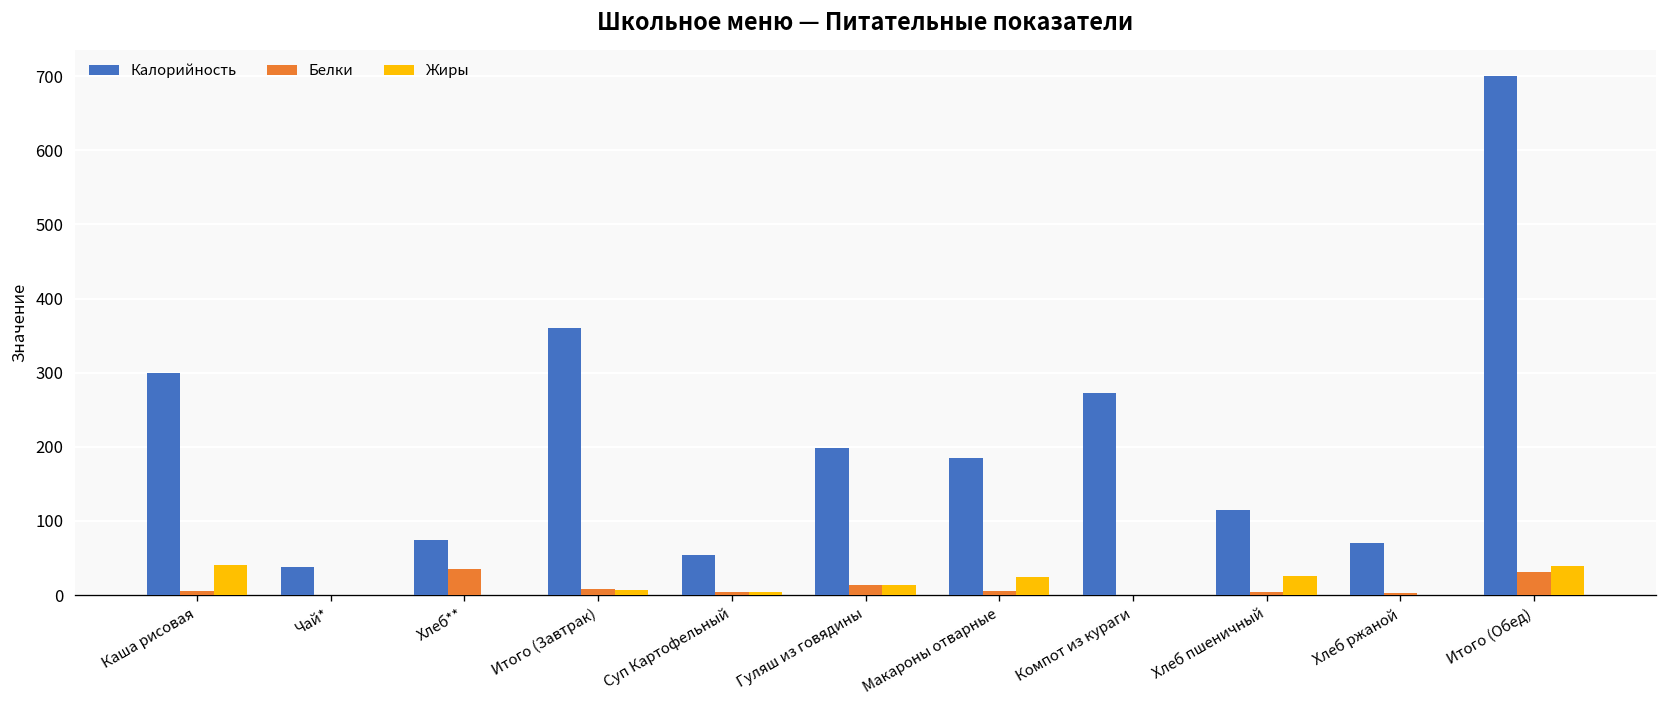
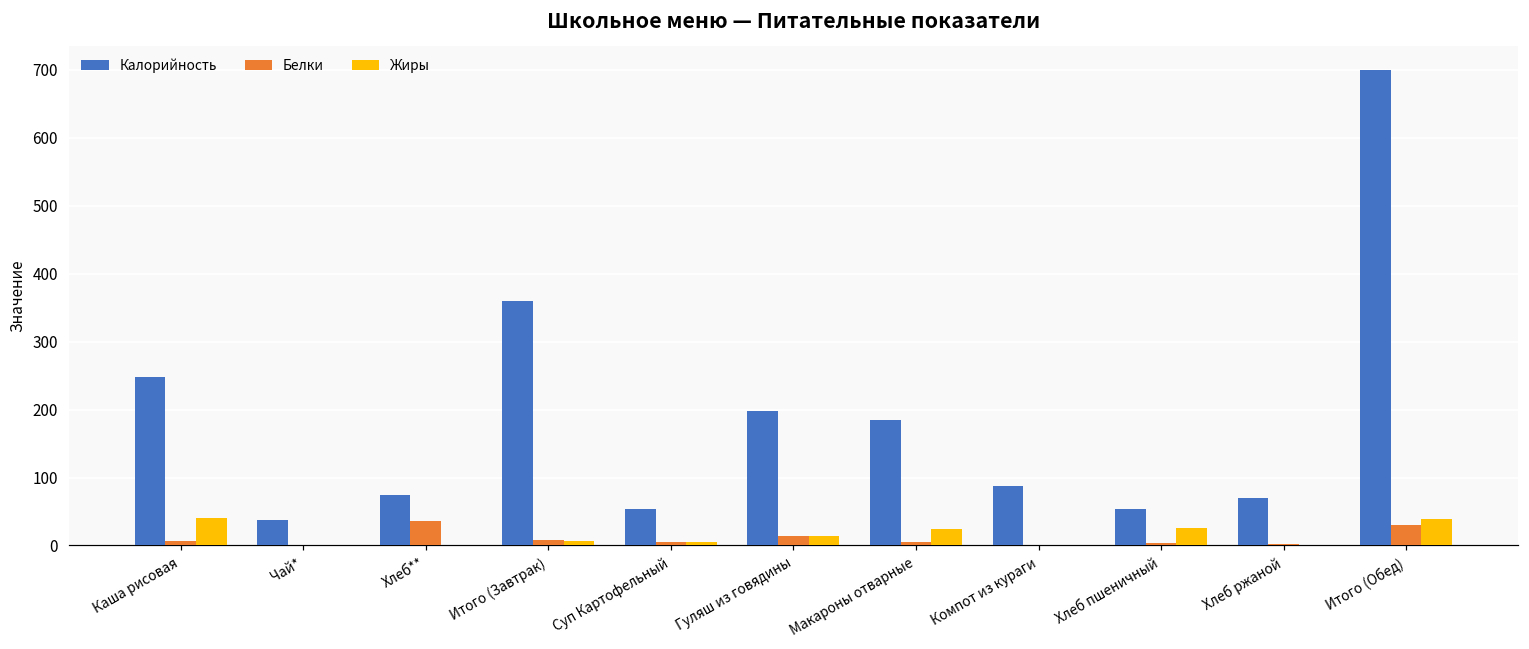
  {
    "Калорийность": {
-     "Каша рисовая": 300,
+     "Каша рисовая": 250,
      "Чай*": 40,
      "Хлеб**": 70,
      "Итого (Завтрак)": 360,
      "Суп Картофельный": 50,
      "Гуляш из говядины": 200,
      "Макароны отварные": 190,
-     "Компот из кураги": 270,
-     "Хлеб пшеничный": 110,
+     "Компот из кураги": 90,
+     "Хлеб пшеничный": 50,
      "Хлеб ржаной": 70,
      "Итого (Обед)": 700
    },
    "Белки": {
      "Каша рисовая": 10,
      "Хлеб**": 40,
      "Итого (Завтрак)": 10,
      "Суп Картофельный": 0,
      "Гуляш из говядины": 10,
      "Макароны отварные": 10,
      "Итого (Обед)": 30
    },
    "Жиры": {
      "Каша рисовая": 40,
      "Чай*": 0,
      "Итого (Завтрак)": 10,
      "Суп Картофельный": 0,
      "Гуляш из говядины": 10,
      "Макароны отварные": 20,
      "Компот из кураги": 0,
      "Хлеб пшеничный": 30,
      "Итого (Обед)": 40
    }
  }
